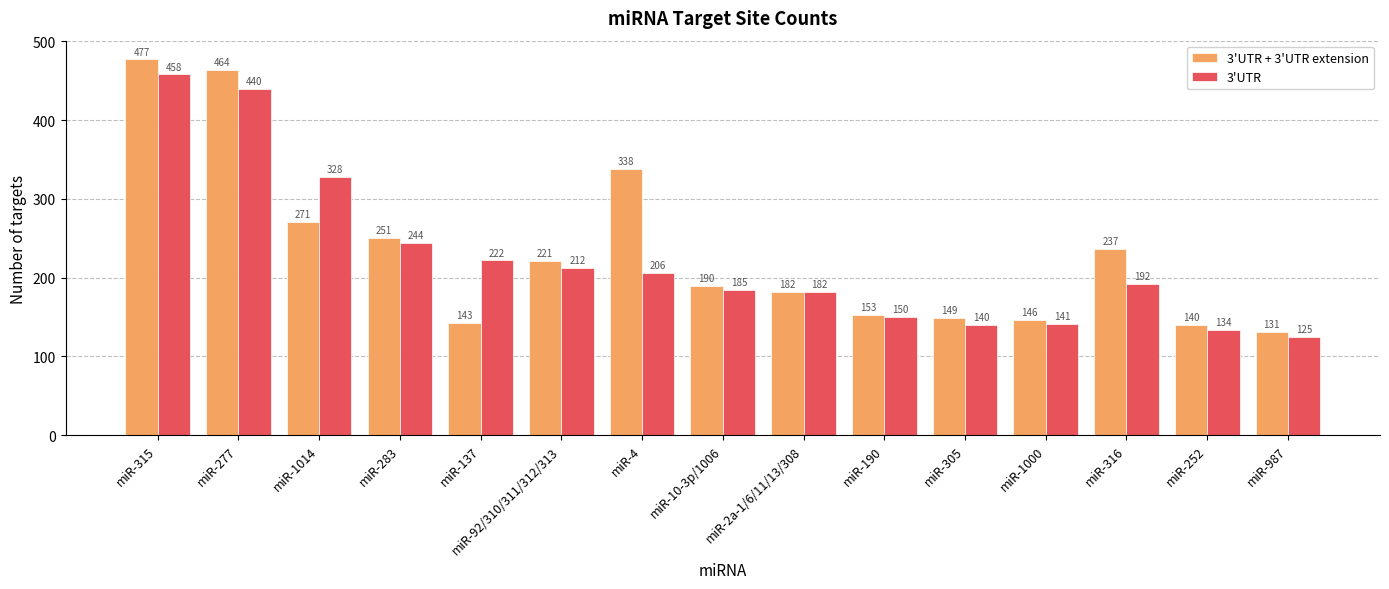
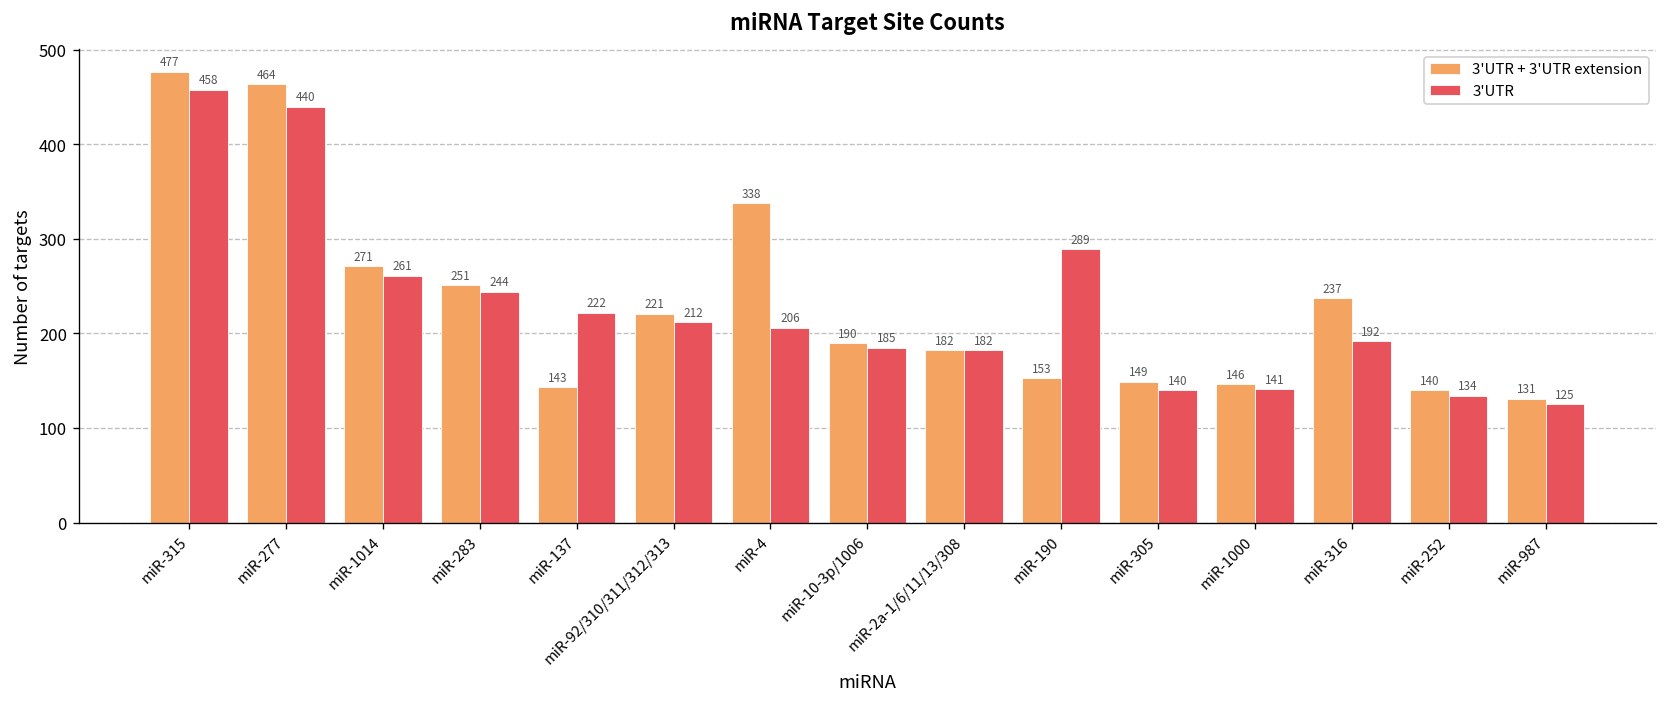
  {
    "3'UTR + 3'UTR extension": {
      "miR-315": 477,
      "miR-277": 464,
      "miR-1014": 271,
      "miR-283": 251,
      "miR-137": 143,
      "miR-92/310/311/312/313": 221,
      "miR-4": 338,
      "miR-10-3p/1006": 190,
      "miR-2a-1/6/11/13/308": 182,
      "miR-190": 153,
      "miR-305": 149,
      "miR-1000": 146,
      "miR-316": 237,
      "miR-252": 140,
      "miR-987": 131
    },
    "3'UTR": {
      "miR-315": 458,
      "miR-277": 440,
-     "miR-1014": 328,
+     "miR-1014": 261,
      "miR-283": 244,
      "miR-137": 222,
      "miR-92/310/311/312/313": 212,
      "miR-4": 206,
      "miR-10-3p/1006": 185,
      "miR-2a-1/6/11/13/308": 182,
-     "miR-190": 150,
+     "miR-190": 289,
      "miR-305": 140,
      "miR-1000": 141,
      "miR-316": 192,
      "miR-252": 134,
      "miR-987": 125
    }
  }
